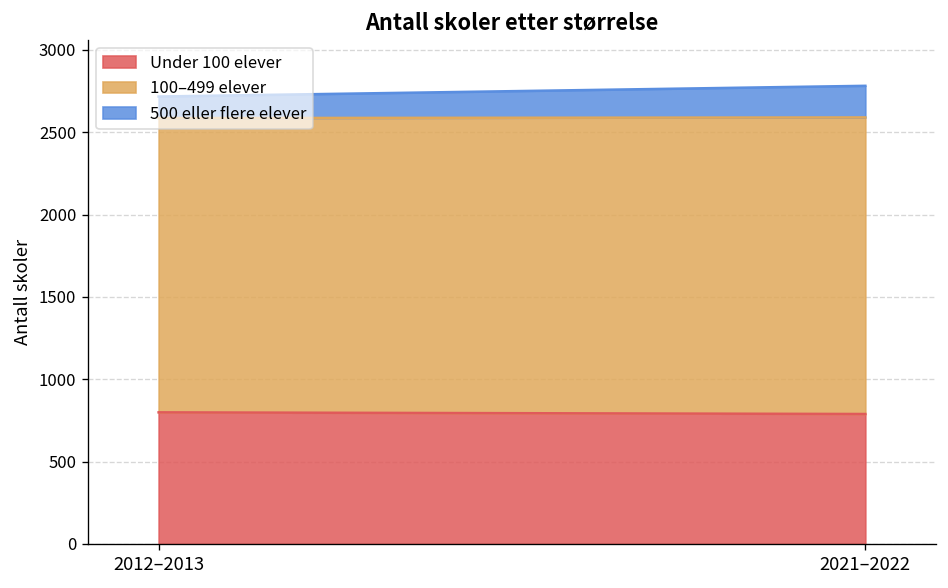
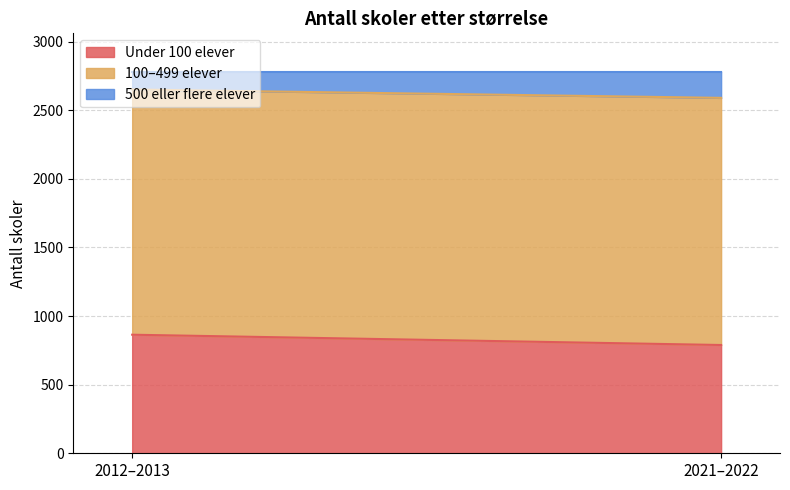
  {
    "Under 100 elever": {
-     "2012–2013": 800,
+     "2012–2013": 860,
      "2021–2022": 790
    },
    "100–499 elever": {
      "2021–2022": 1800
    },
    "500 eller flere elever": {
      "2021–2022": 190
    }
  }
